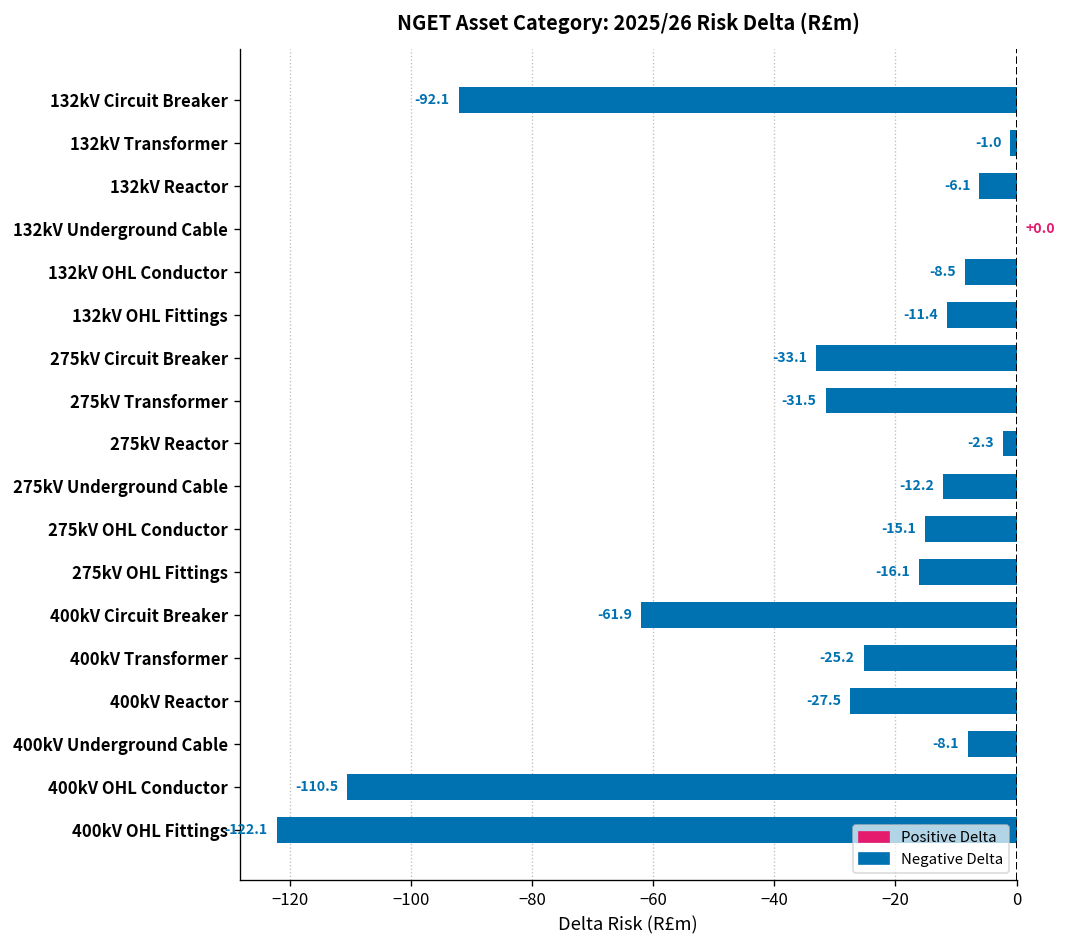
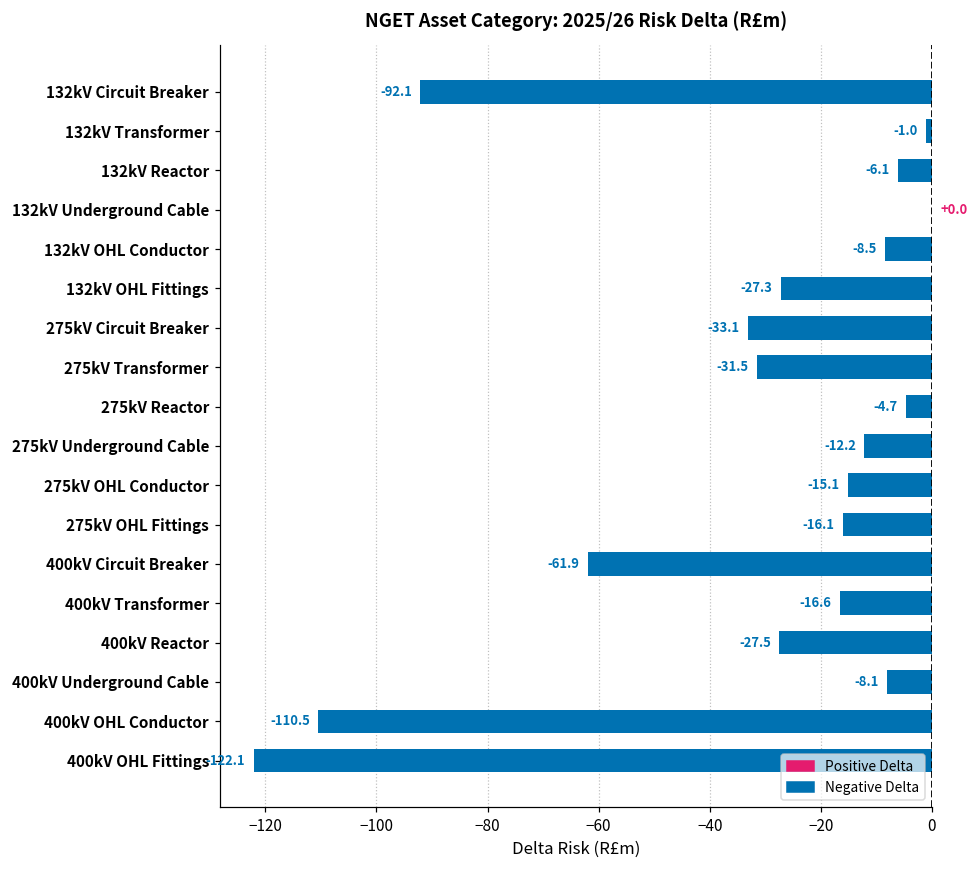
  {
    "132kV Circuit Breaker": "-92.1",
    "132kV Transformer": "-1.0",
    "132kV Reactor": "-6.1",
    "132kV Underground Cable": "+0.0",
    "132kV OHL Conductor": "-8.5",
-   "132kV OHL Fittings": "-11.4",
+   "132kV OHL Fittings": "-27.3",
    "275kV Circuit Breaker": "-33.1",
    "275kV Transformer": "-31.5",
-   "275kV Reactor": "-2.3",
+   "275kV Reactor": "-4.7",
    "275kV Underground Cable": "-12.2",
    "275kV OHL Conductor": "-15.1",
    "275kV OHL Fittings": "-16.1",
    "400kV Circuit Breaker": "-61.9",
-   "400kV Transformer": "-25.2",
+   "400kV Transformer": "-16.6",
    "400kV Reactor": "-27.5",
    "400kV Underground Cable": "-8.1",
    "400kV OHL Conductor": "-110.5",
    "400kV OHL Fittings": "-122.1"
  }
